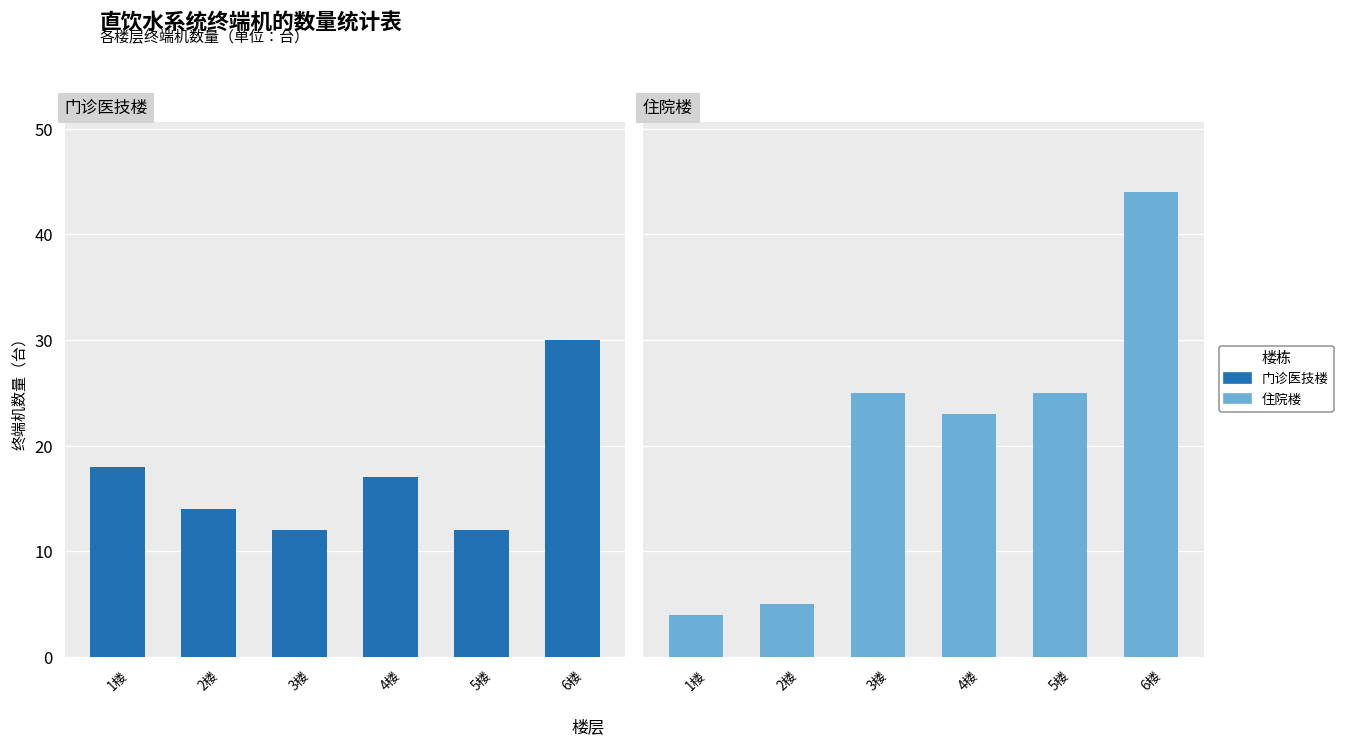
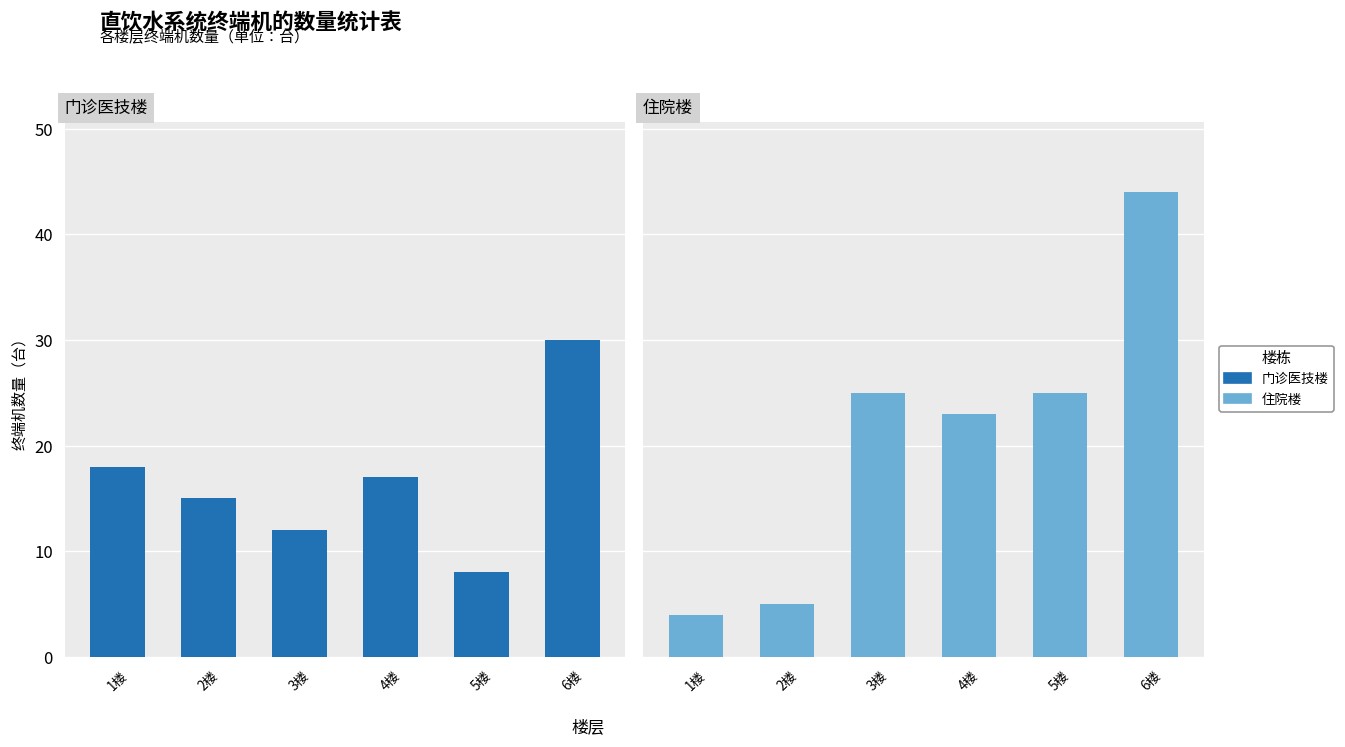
  {
    "门诊医技楼": {
      "1楼": 18,
-     "2楼": 14,
+     "2楼": 15,
      "3楼": 12,
      "4楼": 17,
-     "5楼": 12,
+     "5楼": 8,
      "6楼": 30
    }
  }
